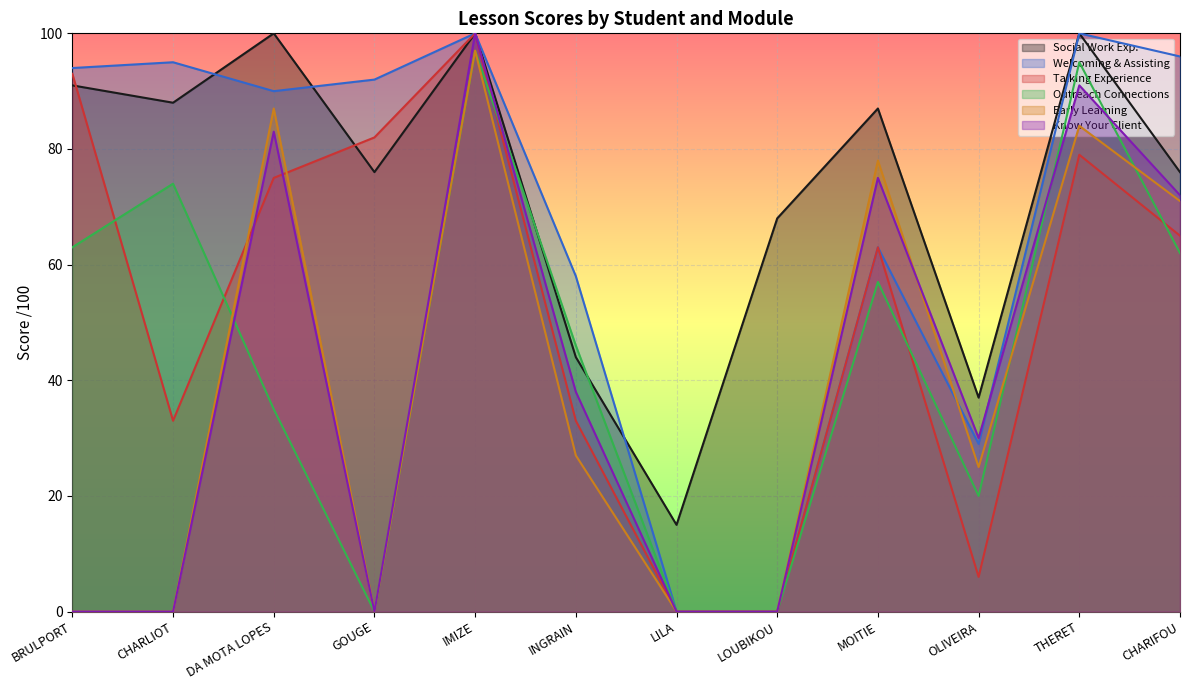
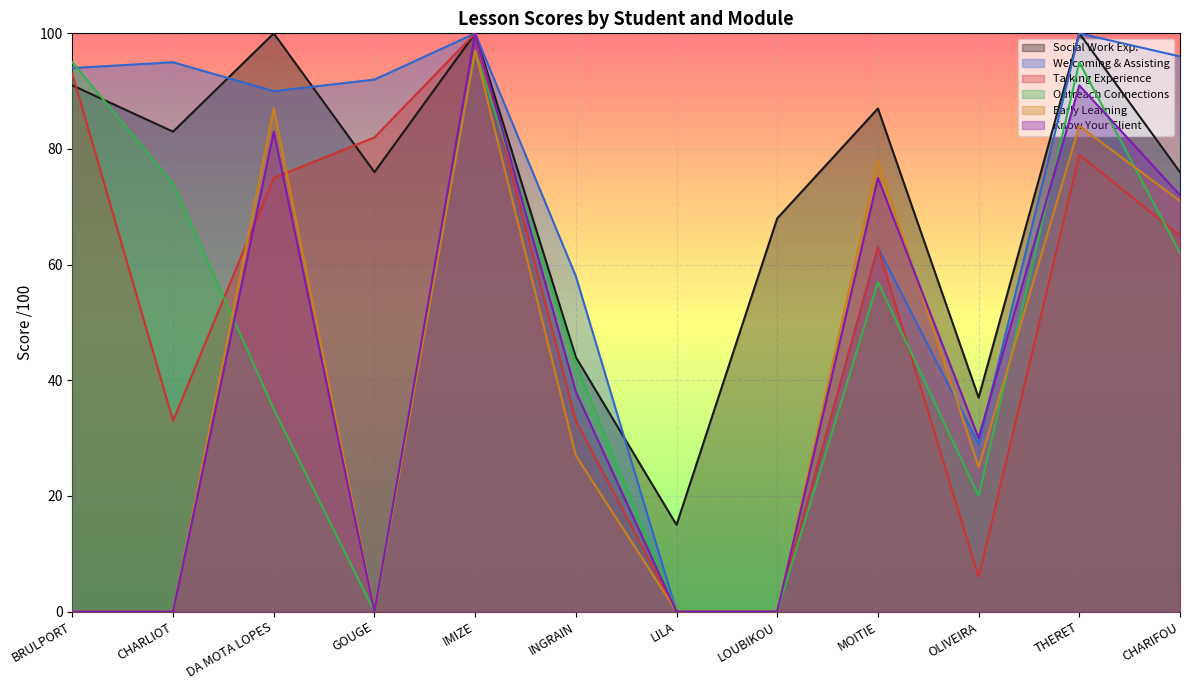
  {
    "Social Work Exp.": {
      "BRULPORT": 91,
-     "CHARLIOT": 88,
+     "CHARLIOT": 83,
      "DA MOTA LOPES": 100,
      "GOUGE": 76,
      "INGRAIN": 44,
      "LILA": 15,
      "LOUBIKOU": 68,
      "MOITIE": 87,
      "OLIVEIRA": 37,
      "CHARIFOU": 76
    },
    "Outreach Connections": {
-     "BRULPORT": 63,
+     "BRULPORT": 95,
      "CHARLIOT": 74,
      "DA MOTA LOPES": 35,
-     "INGRAIN": 46,
+     "INGRAIN": 43,
      "MOITIE": 57,
      "OLIVEIRA": 20,
      "CHARIFOU": 62
    }
  }
